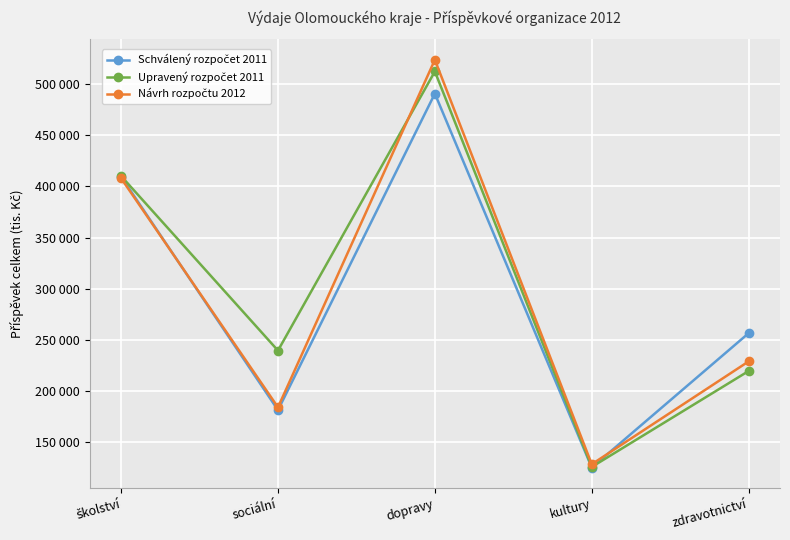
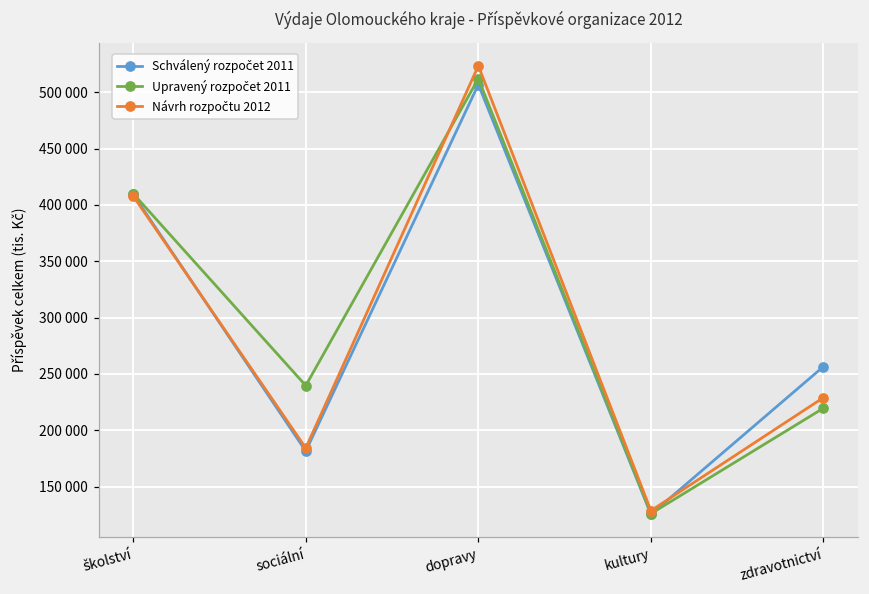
  {
    "Schválený rozpočet 2011": {
      "sociální": 182000,
-     "dopravy": 491000,
+     "dopravy": 507000,
      "zdravotnictví": 257000
    },
    "Upravený rozpočet 2011": {
      "sociální": 240000,
      "dopravy": 512000,
      "zdravotnictví": 220000
    },
    "Návrh rozpočtu 2012": {
      "sociální": 184000,
      "dopravy": 524000,
      "kultury": 129000,
      "zdravotnictví": 229000
    }
  }
